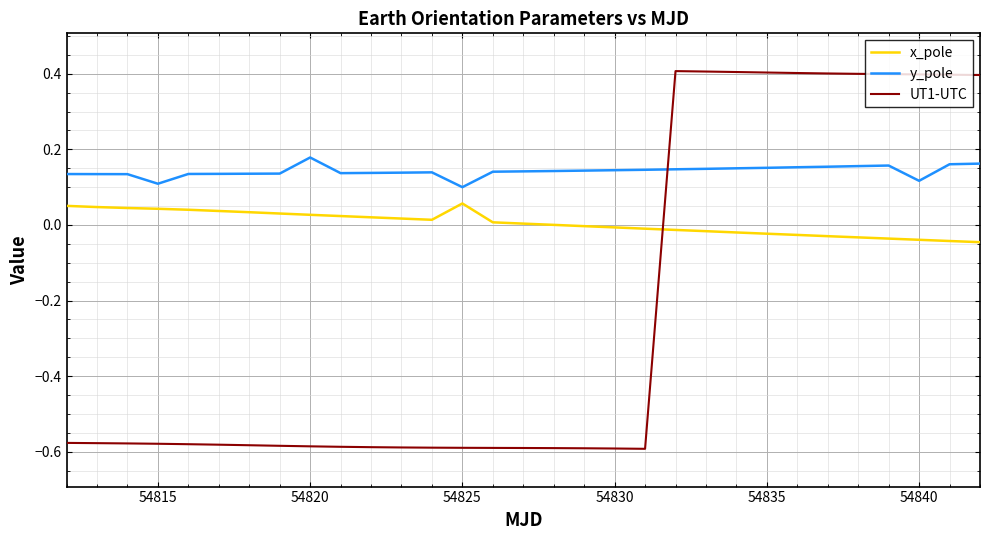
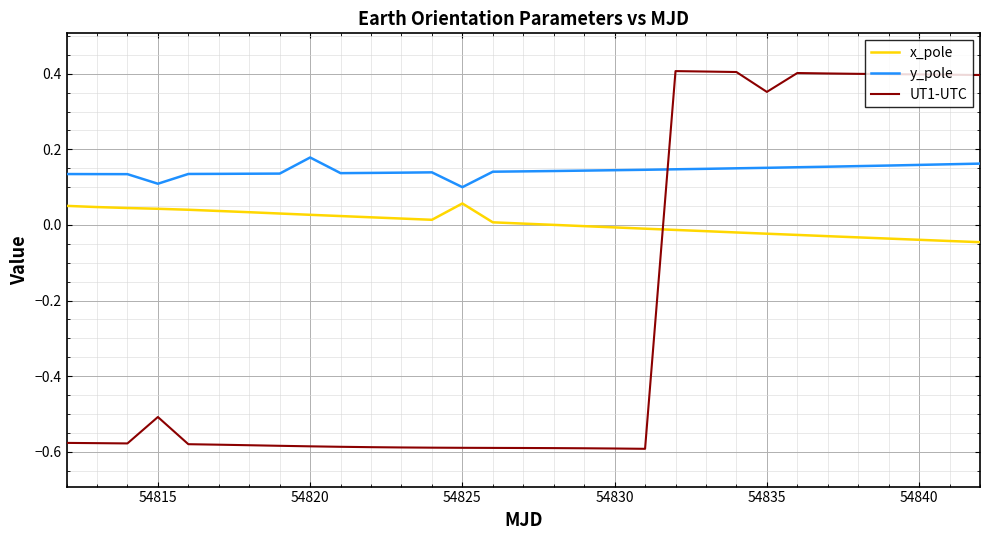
  {
    "x_pole": {
      "54815": 0.04,
      "54820": 0.03,
      "54825": 0.06,
      "54830": -0.01,
      "54835": -0.02,
      "54840": -0.04
    },
    "y_pole": {
      "54815": 0.11,
      "54820": 0.18,
      "54825": 0.10,
      "54830": 0.14,
      "54835": 0.15,
-     "54840": 0.12
+     "54840": 0.16
    },
    "UT1-UTC": {
-     "54815": -0.58,
+     "54815": -0.51,
      "54820": -0.59,
      "54825": -0.59,
      "54830": -0.59,
-     "54835": 0.40
+     "54835": 0.35
    }
  }
